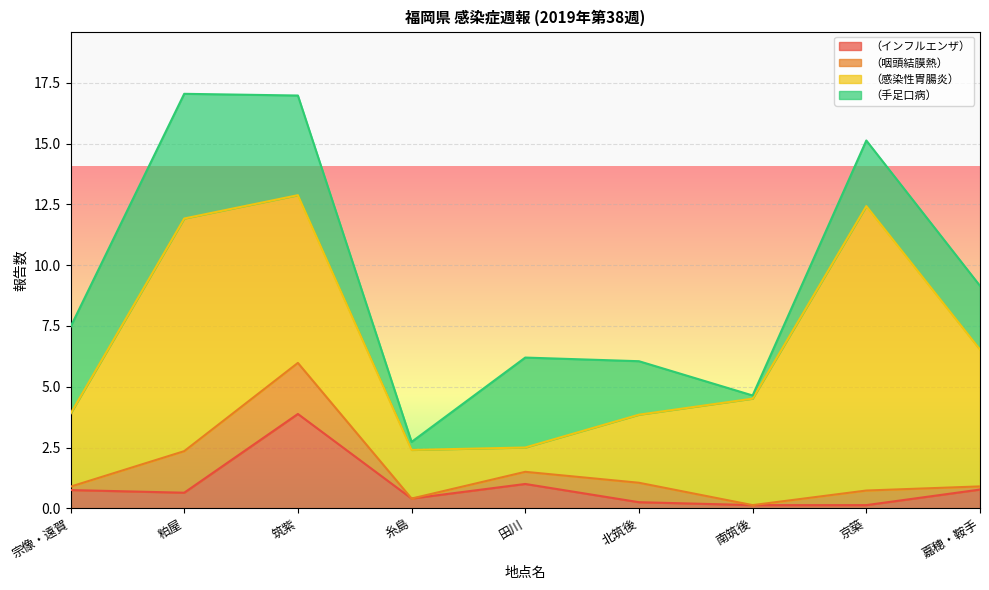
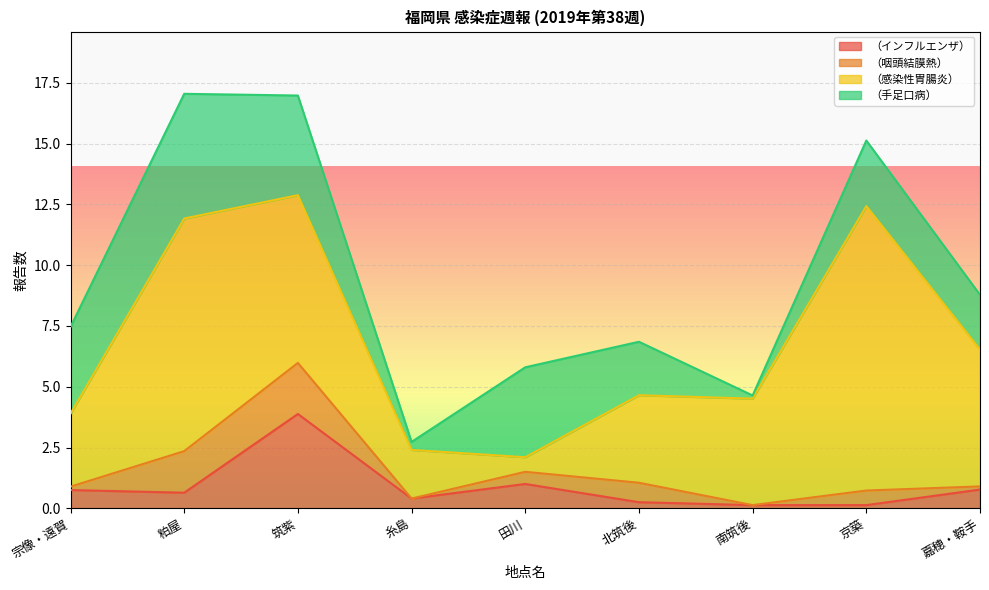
  {
    "（感染性胃腸炎）": {
      "宗像・遠賀": 3.0,
      "粕屋": 9.6,
      "筑紫": 6.9,
      "糸島": 2.0,
-     "田川": 1.0,
-     "北筑後": 2.8,
+     "田川": 0.6,
+     "北筑後": 3.6,
      "南筑後": 4.4,
      "京築": 11.7,
      "嘉穂・鞍手": 5.6
    },
    "（手足口病）": {
      "宗像・遠賀": 3.6,
      "粕屋": 5.1,
      "筑紫": 4.1,
      "糸島": 0.3,
      "田川": 3.7,
      "北筑後": 2.2,
      "南筑後": 0.1,
      "京築": 2.7,
-     "嘉穂・鞍手": 2.6
+     "嘉穂・鞍手": 2.3
    }
  }
